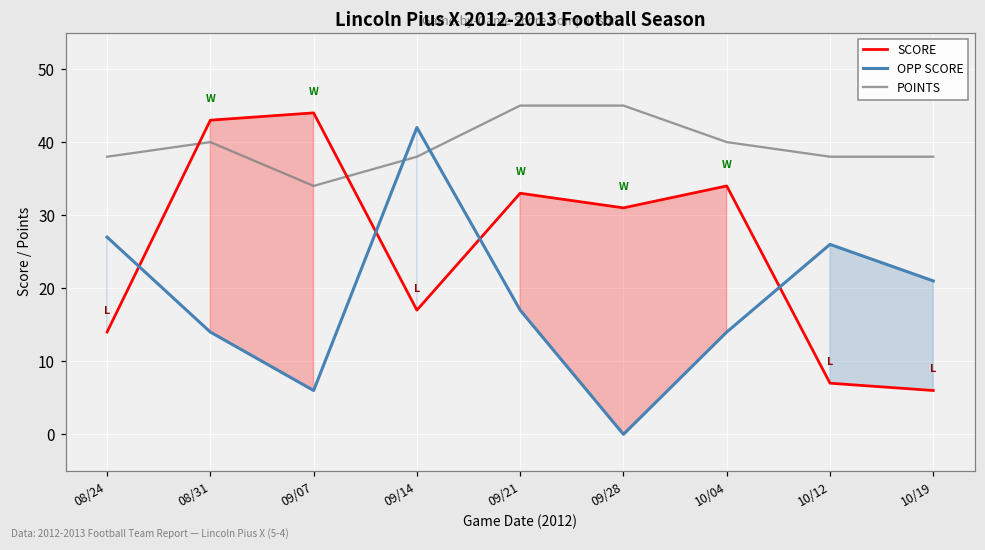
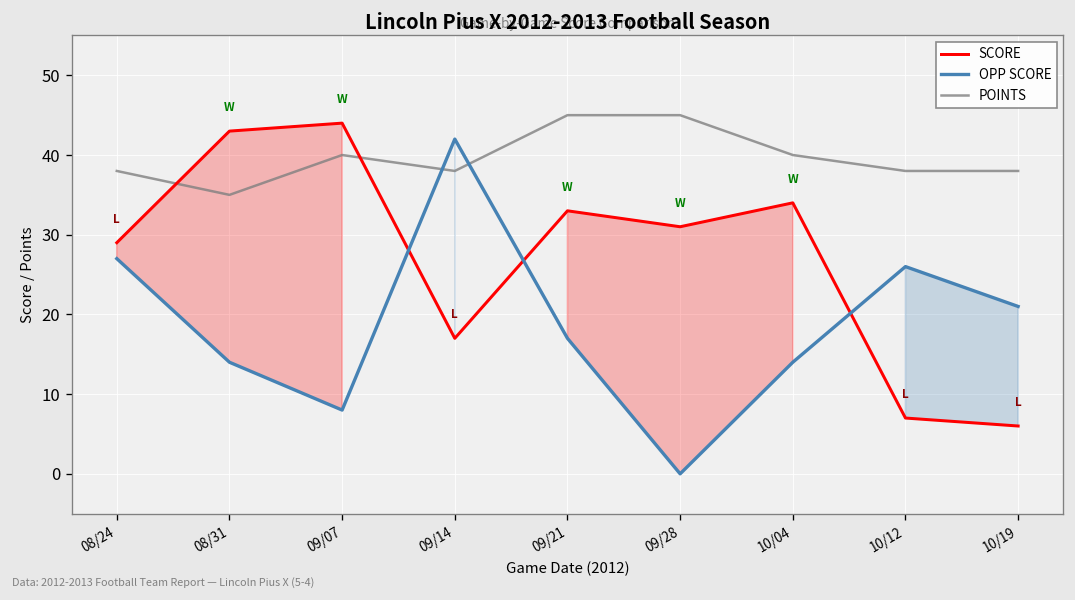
  {
    "SCORE": {
-     "08/24": 14,
+     "08/24": 29,
      "08/31": 43,
      "09/07": 44,
      "09/14": 17,
      "09/21": 33,
      "09/28": 31,
      "10/04": 34,
      "10/12": 7,
      "10/19": 6
    },
    "OPP SCORE": {
      "08/24": 27,
      "08/31": 14,
-     "09/07": 6,
+     "09/07": 8,
      "09/14": 42,
      "09/21": 17,
      "09/28": 0,
      "10/04": 14,
      "10/12": 26,
      "10/19": 21
    },
    "POINTS": {
      "08/24": 38,
-     "08/31": 40,
-     "09/07": 34,
+     "08/31": 35,
+     "09/07": 40,
      "09/14": 38,
      "09/21": 45,
      "09/28": 45,
      "10/04": 40,
      "10/12": 38,
      "10/19": 38
    }
  }
